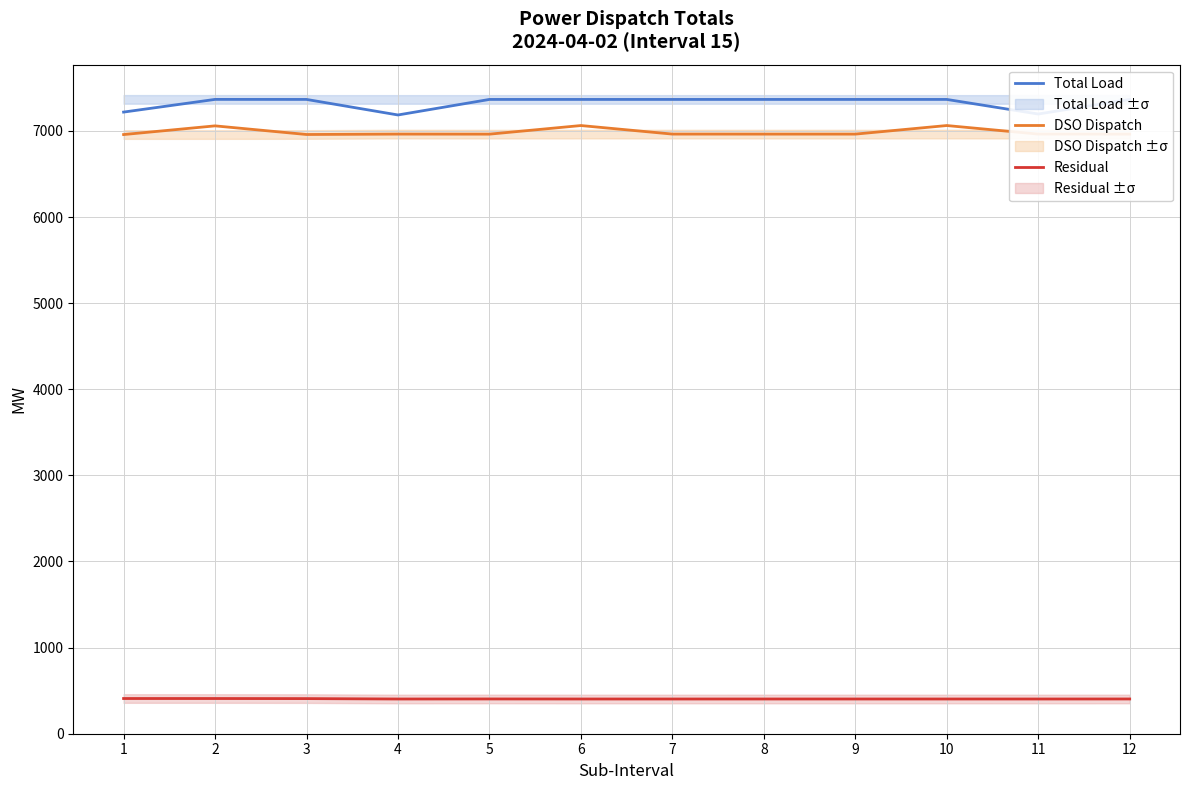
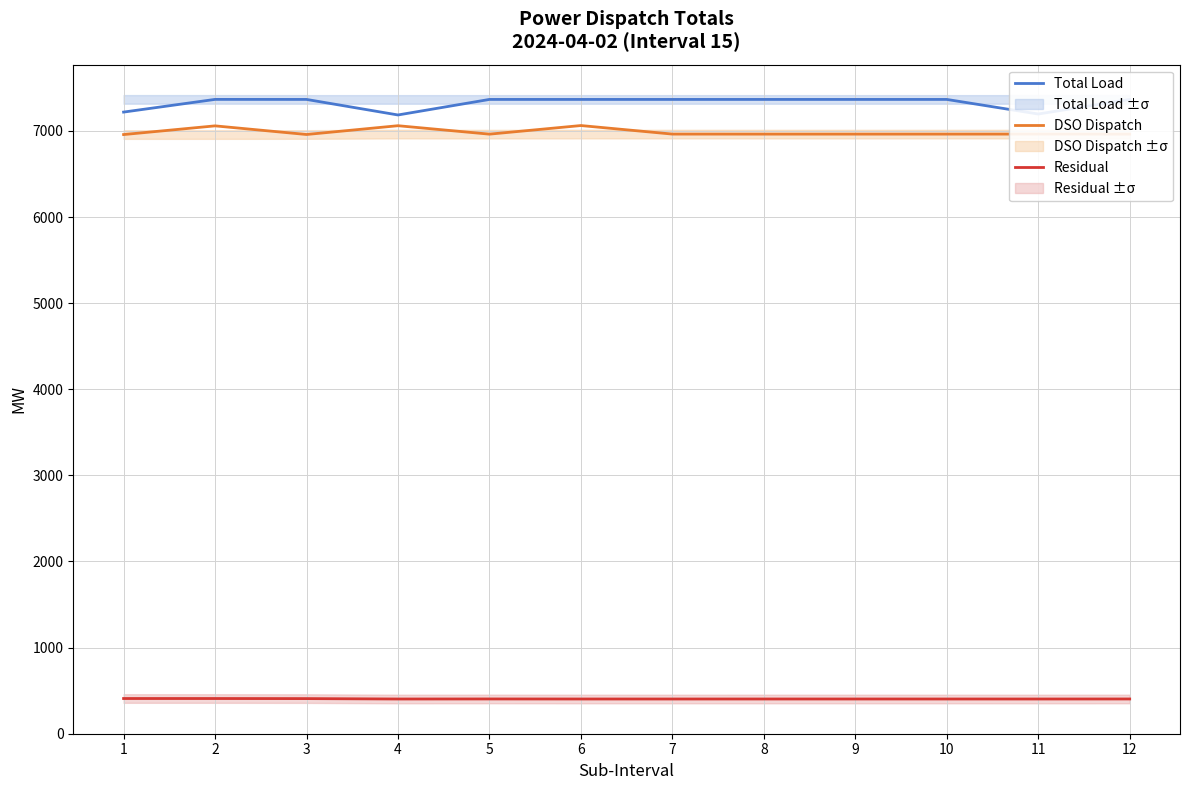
  {
    "Total Load": {
      "1": 7200,
      "2": 7400,
      "3": 7400,
      "4": 7200,
      "5": 7400,
      "6": 7400,
      "7": 7400,
      "8": 7400,
      "9": 7400,
      "10": 7400
    },
    "DSO Dispatch": {
      "1": 7000,
      "2": 7100,
      "3": 7000,
-     "4": 7000,
+     "4": 7100,
      "5": 7000,
      "6": 7100,
      "7": 7000,
      "8": 7000,
      "9": 7000,
-     "10": 7100
+     "10": 7000
    },
    "Residual": {
      "1": 400,
      "2": 400,
      "3": 400,
      "4": 400,
      "5": 400,
      "6": 400,
      "7": 400,
      "8": 400,
      "9": 400,
      "10": 400,
      "11": 400,
      "12": 400
    }
  }
